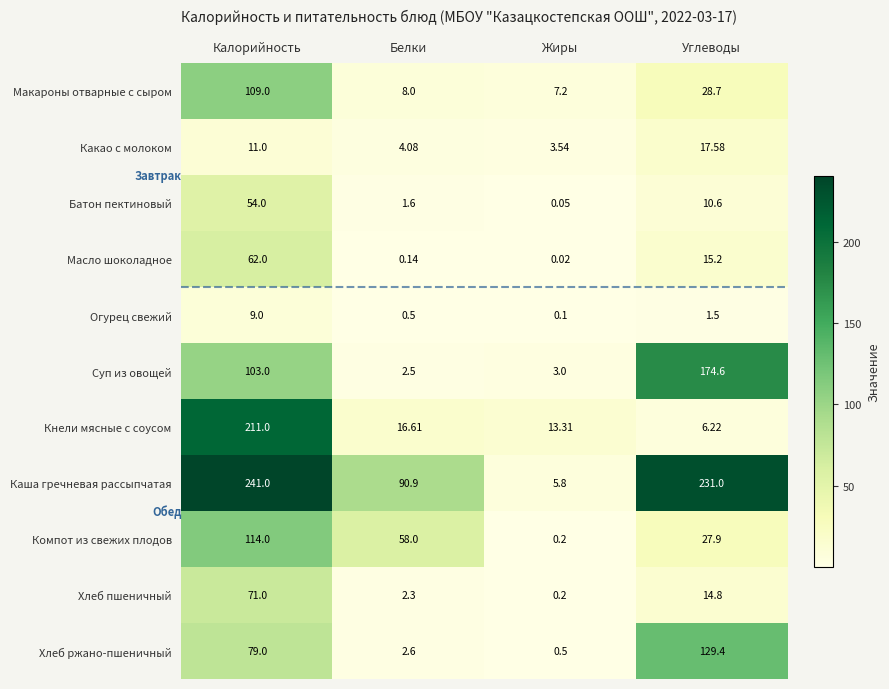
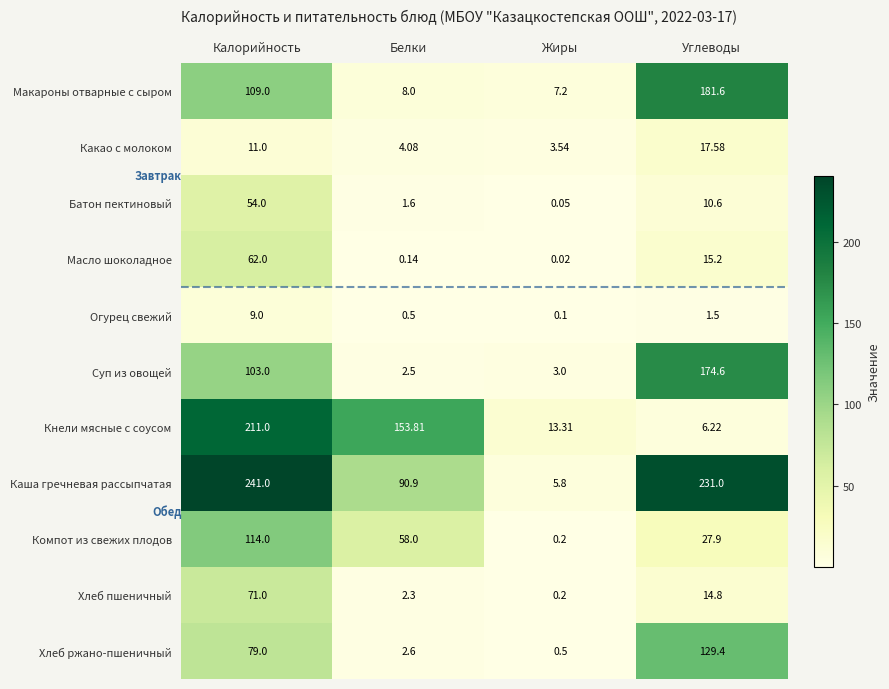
  {
    "Макароны отварные с сыром": {
      "Калорийность": 109.0,
      "Белки": 8.0,
      "Жиры": 7.2,
-     "Углеводы": 28.7
+     "Углеводы": 181.6
    },
    "Какао с молоком": {
      "Калорийность": 11.0,
      "Белки": 4.08,
      "Жиры": 3.54,
      "Углеводы": 17.58
    },
    "Батон пектиновый": {
      "Калорийность": 54.0,
      "Белки": 1.6,
      "Жиры": 0.05,
      "Углеводы": 10.6
    },
    "Масло шоколадное": {
      "Калорийность": 62.0,
      "Белки": 0.14,
      "Жиры": 0.02,
      "Углеводы": 15.2
    },
    "Огурец свежий": {
      "Калорийность": 9.0,
      "Белки": 0.5,
      "Жиры": 0.1,
      "Углеводы": 1.5
    },
    "Суп из овощей": {
      "Калорийность": 103.0,
      "Белки": 2.5,
      "Жиры": 3.0,
      "Углеводы": 174.6
    },
    "Кнели мясные с соусом": {
      "Калорийность": 211.0,
-     "Белки": 16.61,
+     "Белки": 153.81,
      "Жиры": 13.31,
      "Углеводы": 6.22
    },
    "Каша гречневая рассыпчатая": {
      "Калорийность": 241.0,
      "Белки": 90.9,
      "Жиры": 5.8,
      "Углеводы": 231.0
    },
    "Компот из свежих плодов": {
      "Калорийность": 114.0,
      "Белки": 58.0,
      "Жиры": 0.2,
      "Углеводы": 27.9
    },
    "Хлеб пшеничный": {
      "Калорийность": 71.0,
      "Белки": 2.3,
      "Жиры": 0.2,
      "Углеводы": 14.8
    },
    "Хлеб ржано-пшеничный": {
      "Калорийность": 79.0,
      "Белки": 2.6,
      "Жиры": 0.5,
      "Углеводы": 129.4
    }
  }
